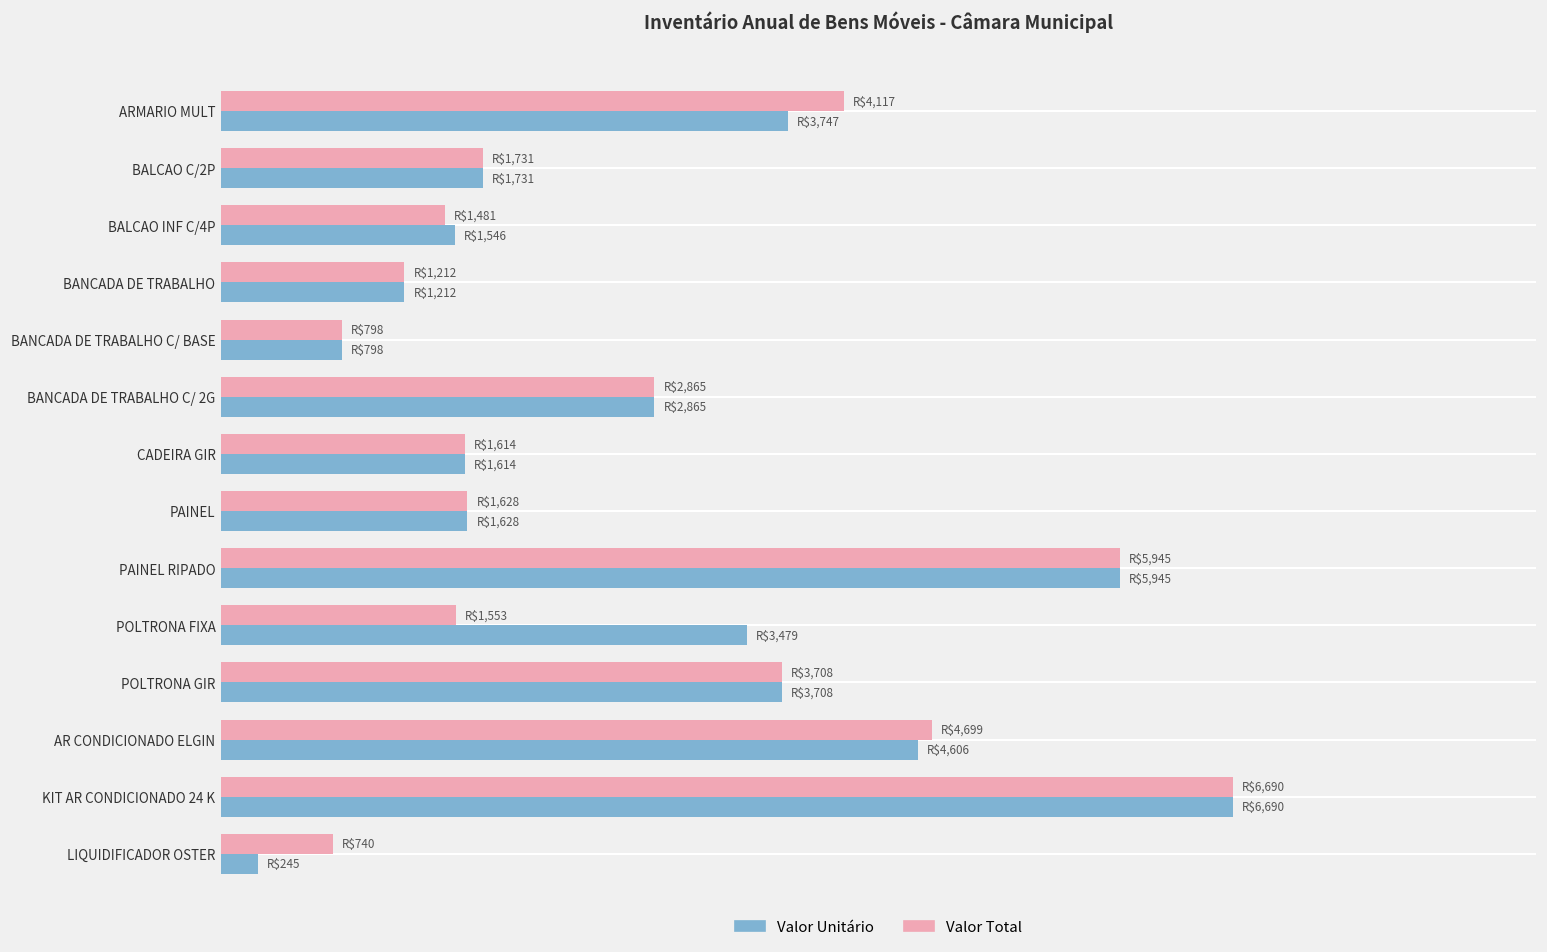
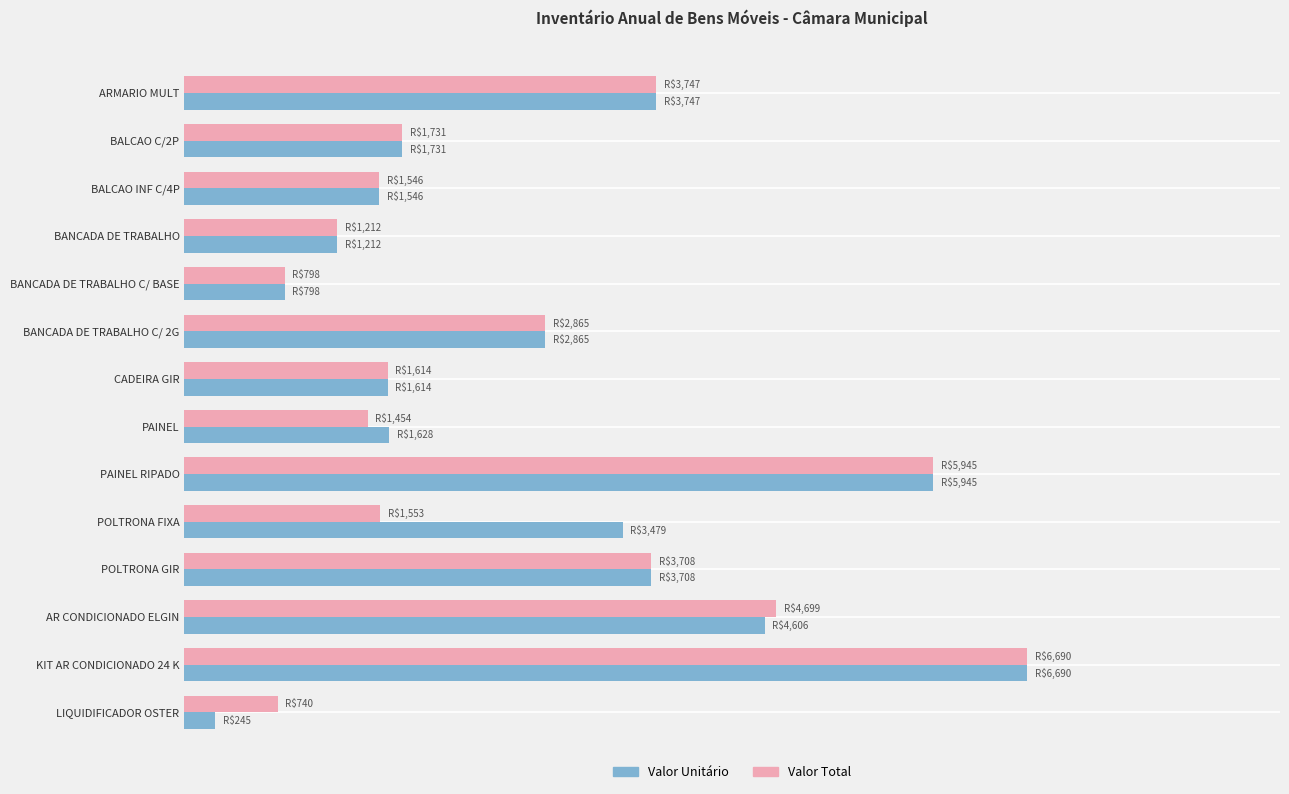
  {
    "Valor Unitário": {
      "ARMARIO MULT": "$3,747",
      "BALCAO C/2P": "$1,731",
      "BALCAO INF C/4P": "$1,546",
      "BANCADA DE TRABALHO": "$1,212",
      "BANCADA DE TRABALHO C/ BASE": "$798",
      "BANCADA DE TRABALHO C/ 2G": "$2,865",
      "CADEIRA GIR": "$1,614",
      "PAINEL": "$1,628",
      "PAINEL RIPADO": "$5,945",
      "POLTRONA FIXA": "$3,479",
      "POLTRONA GIR": "$3,708",
      "AR CONDICIONADO ELGIN": "$4,606",
      "KIT AR CONDICIONADO 24 K": "$6,690",
      "LIQUIDIFICADOR OSTER": "$245"
    },
    "Valor Total": {
-     "ARMARIO MULT": "$4,117",
+     "ARMARIO MULT": "$3,747",
      "BALCAO C/2P": "$1,731",
-     "BALCAO INF C/4P": "$1,481",
+     "BALCAO INF C/4P": "$1,546",
      "BANCADA DE TRABALHO": "$1,212",
      "BANCADA DE TRABALHO C/ BASE": "$798",
      "BANCADA DE TRABALHO C/ 2G": "$2,865",
      "CADEIRA GIR": "$1,614",
-     "PAINEL": "$1,628",
+     "PAINEL": "$1,454",
      "PAINEL RIPADO": "$5,945",
      "POLTRONA FIXA": "$1,553",
      "POLTRONA GIR": "$3,708",
      "AR CONDICIONADO ELGIN": "$4,699",
      "KIT AR CONDICIONADO 24 K": "$6,690",
      "LIQUIDIFICADOR OSTER": "$740"
    }
  }
